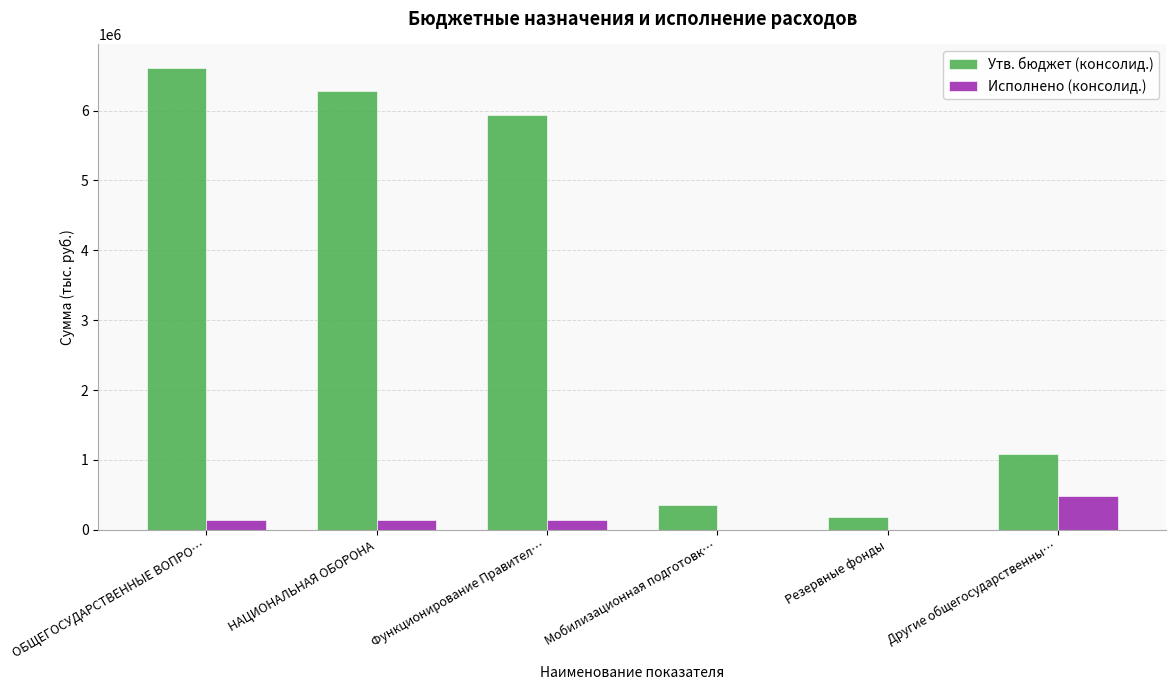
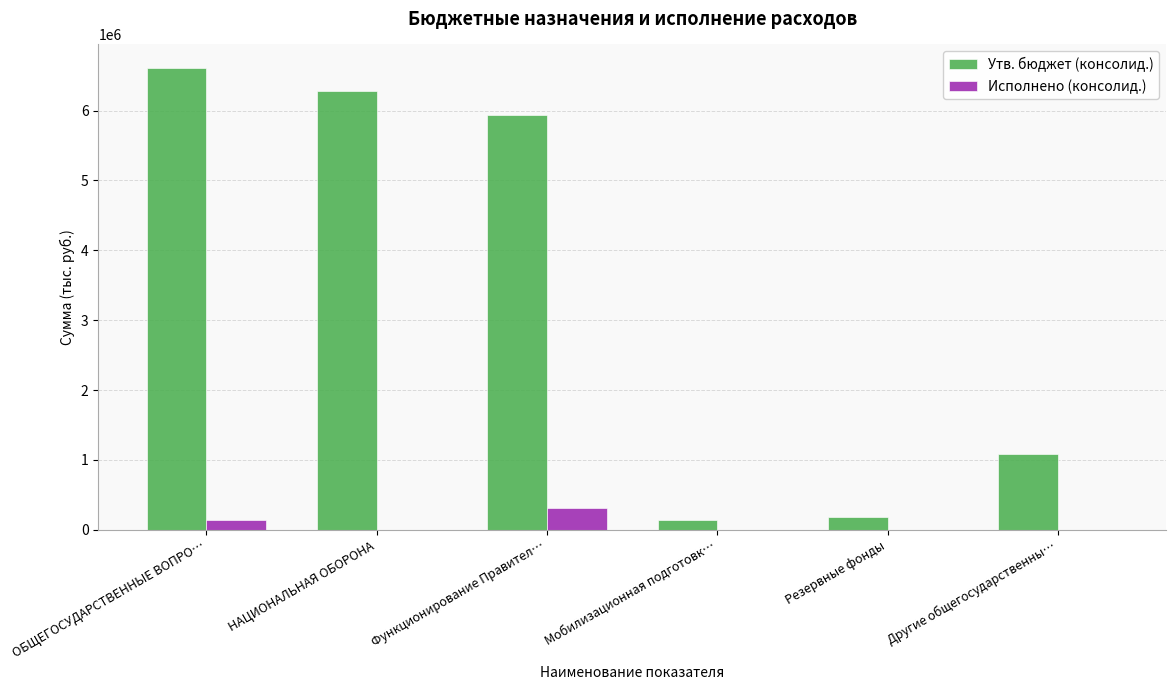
  {
    "Утв. бюджет (консолид.)": {
      "ОБЩЕГОСУДАРСТВЕННЫЕ ВОПРО…": 6600000,
      "НАЦИОНАЛЬНАЯ ОБОРОНА": 6300000,
      "Функционирование Правител…": 5900000,
-     "Мобилизационная подготовк…": 300000,
+     "Мобилизационная подготовк…": 100000,
      "Резервные фонды": 200000,
      "Другие общегосударственны…": 1100000
    },
    "Исполнено (консолид.)": {
      "ОБЩЕГОСУДАРСТВЕННЫЕ ВОПРО…": 100000,
-     "НАЦИОНАЛЬНАЯ ОБОРОНА": 100000,
-     "Функционирование Правител…": 100000,
+     "НАЦИОНАЛЬНАЯ ОБОРОНА": 0,
+     "Функционирование Правител…": 300000,
      "Резервные фонды": 0,
-     "Другие общегосударственны…": 500000
+     "Другие общегосударственны…": 0
    }
  }
